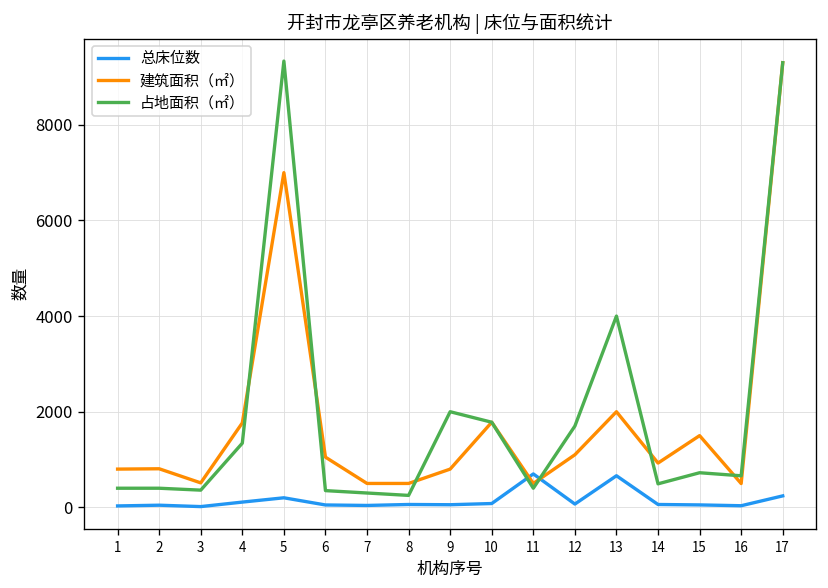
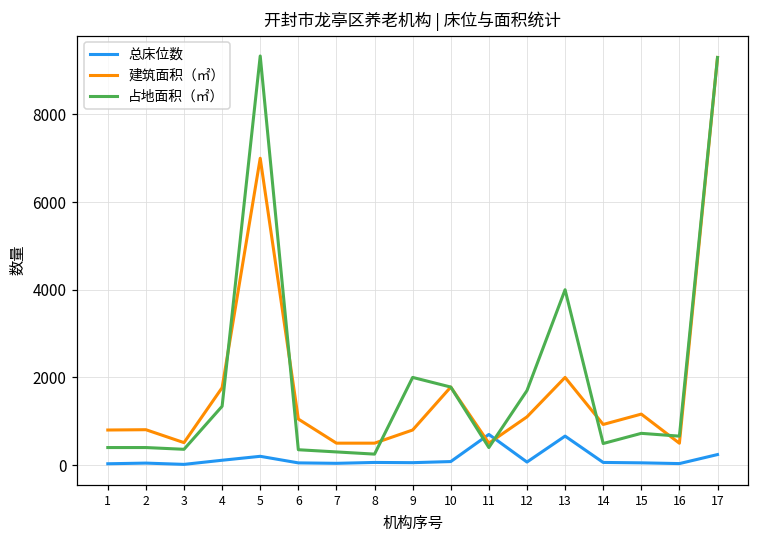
  {
    "总床位数": {
      "1": 0,
      "2": 0,
      "3": 0,
      "4": 100,
      "5": 200,
      "6": 100,
      "7": 0,
      "8": 100,
      "9": 100,
      "10": 100,
      "11": 700,
      "12": 100,
      "13": 700,
      "14": 100,
      "15": 100,
      "16": 0,
      "17": 200
    },
    "建筑面积（㎡）": {
      "1": 800,
      "2": 800,
      "3": 500,
      "4": 1800,
      "5": 7000,
      "6": 1100,
      "7": 500,
      "8": 500,
      "9": 800,
      "11": 500,
      "12": 1100,
      "13": 2000,
      "14": 900,
-     "15": 1500,
+     "15": 1200,
      "16": 500
    },
    "占地面积（㎡）": {
      "1": 400,
      "2": 400,
      "3": 400,
      "4": 1300,
      "5": 9300,
      "6": 400,
      "7": 300,
      "8": 300,
      "9": 2000,
      "11": 400,
      "12": 1700,
      "13": 4000,
      "14": 500,
      "15": 700,
      "16": 700
    }
  }
